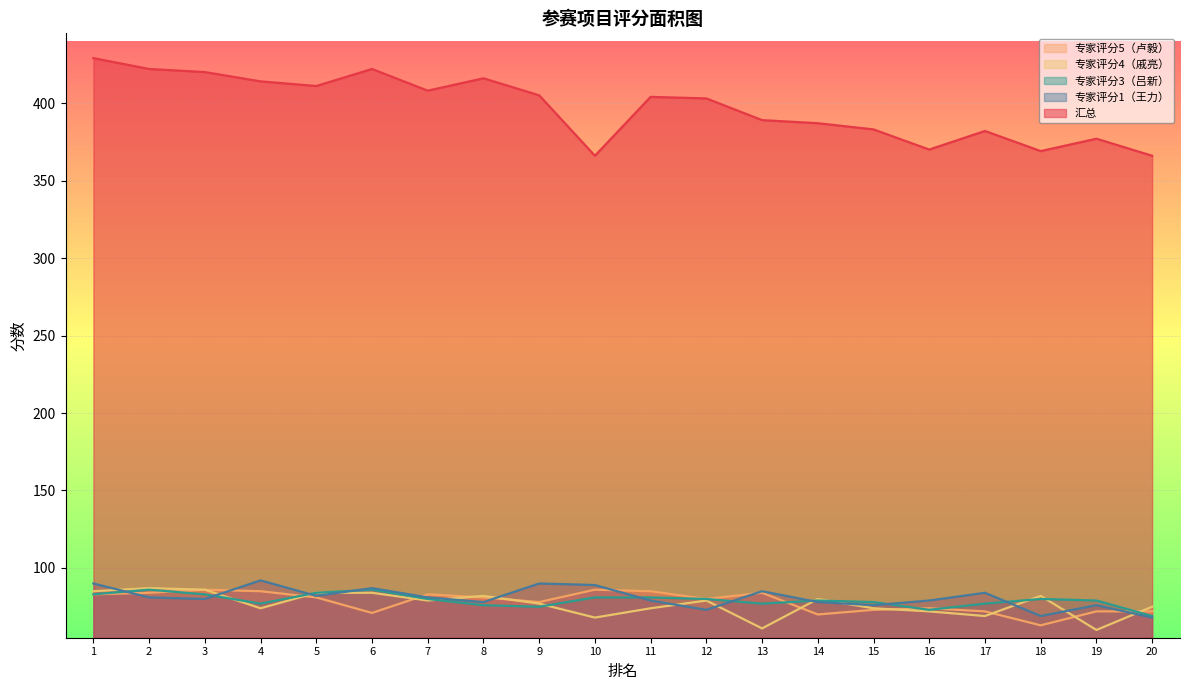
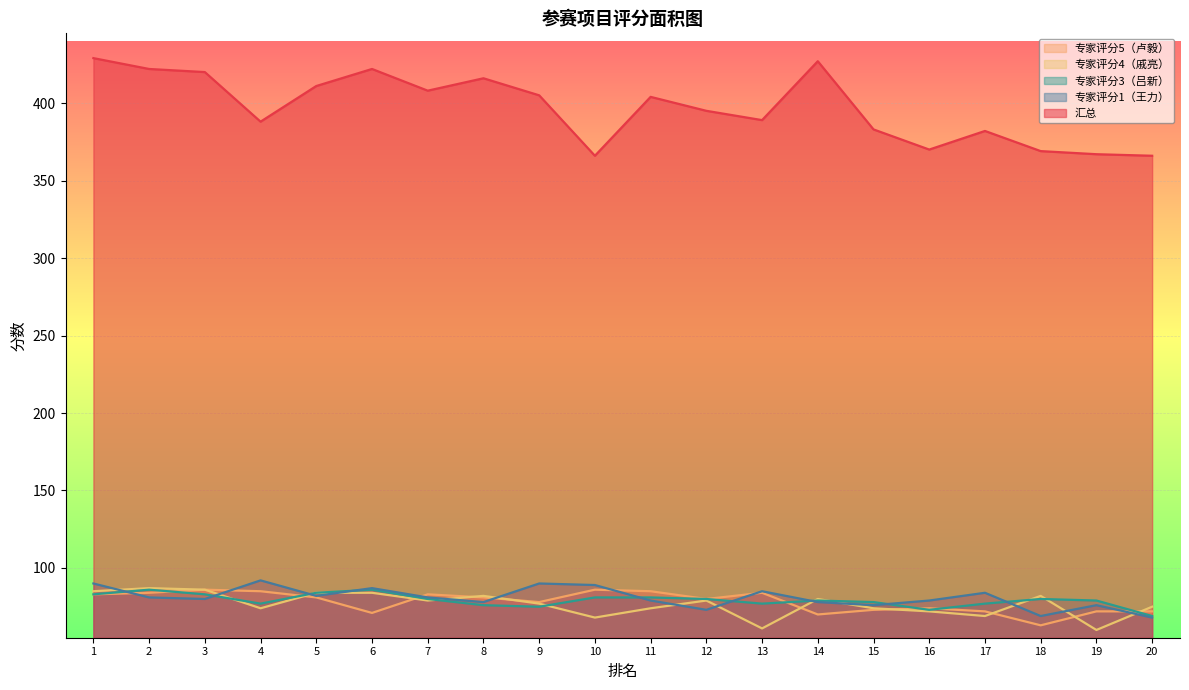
  {
    "汇总": {
      "1": 429,
      "2": 422,
      "3": 420,
-     "4": 414,
+     "4": 388,
      "5": 411,
      "6": 422,
      "7": 408,
      "8": 416,
      "9": 405,
      "10": 366,
      "11": 404,
-     "12": 403,
+     "12": 395,
      "13": 389,
-     "14": 387,
+     "14": 427,
      "15": 383,
      "16": 370,
      "17": 382,
      "18": 369,
-     "19": 377,
+     "19": 367,
      "20": 366
    }
  }
